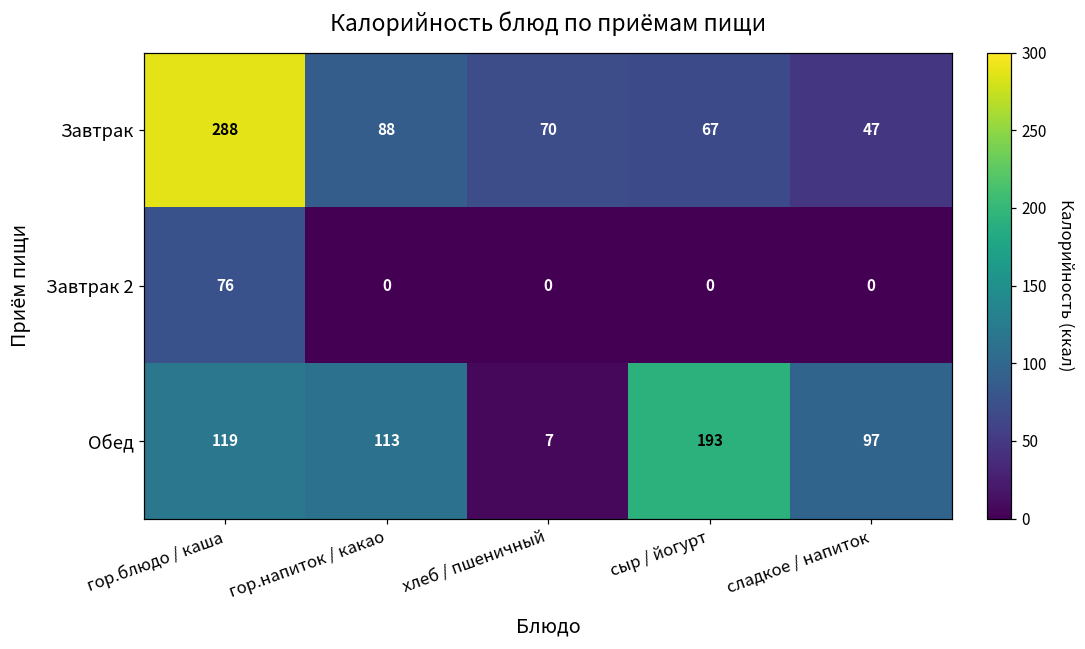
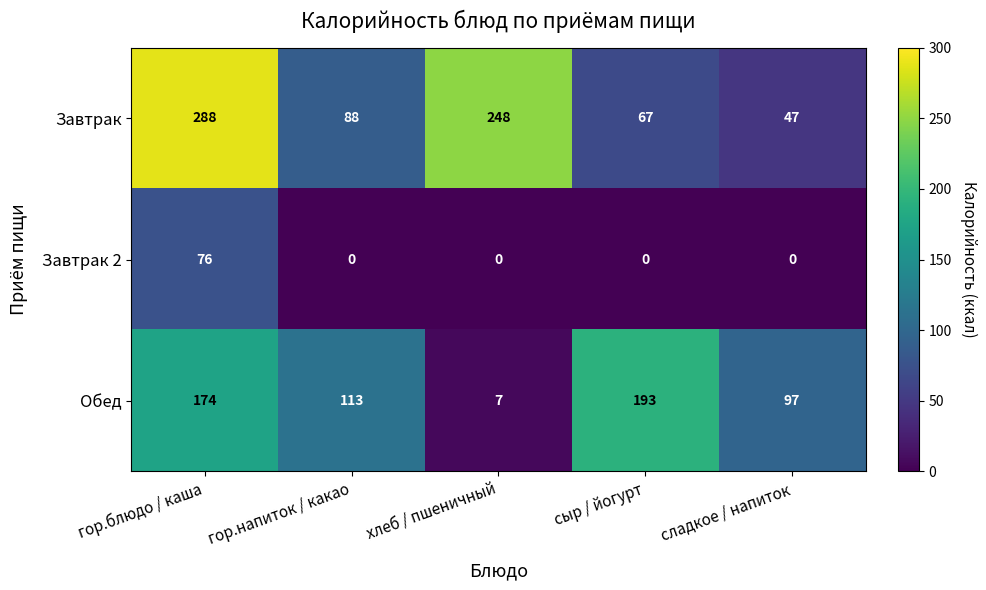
  {
    "Завтрак": {
      "гор.блюдо / каша": 288,
      "гор.напиток / какао": 88,
-     "хлеб / пшеничный": 70,
+     "хлеб / пшеничный": 248,
      "сыр / йогурт": 67,
      "сладкое / напиток": 47
    },
    "Завтрак 2": {
      "гор.блюдо / каша": 76,
      "гор.напиток / какао": 0,
      "хлеб / пшеничный": 0,
      "сыр / йогурт": 0,
      "сладкое / напиток": 0
    },
    "Обед": {
-     "гор.блюдо / каша": 119,
+     "гор.блюдо / каша": 174,
      "гор.напиток / какао": 113,
      "хлеб / пшеничный": 7,
      "сыр / йогурт": 193,
      "сладкое / напиток": 97
    }
  }
